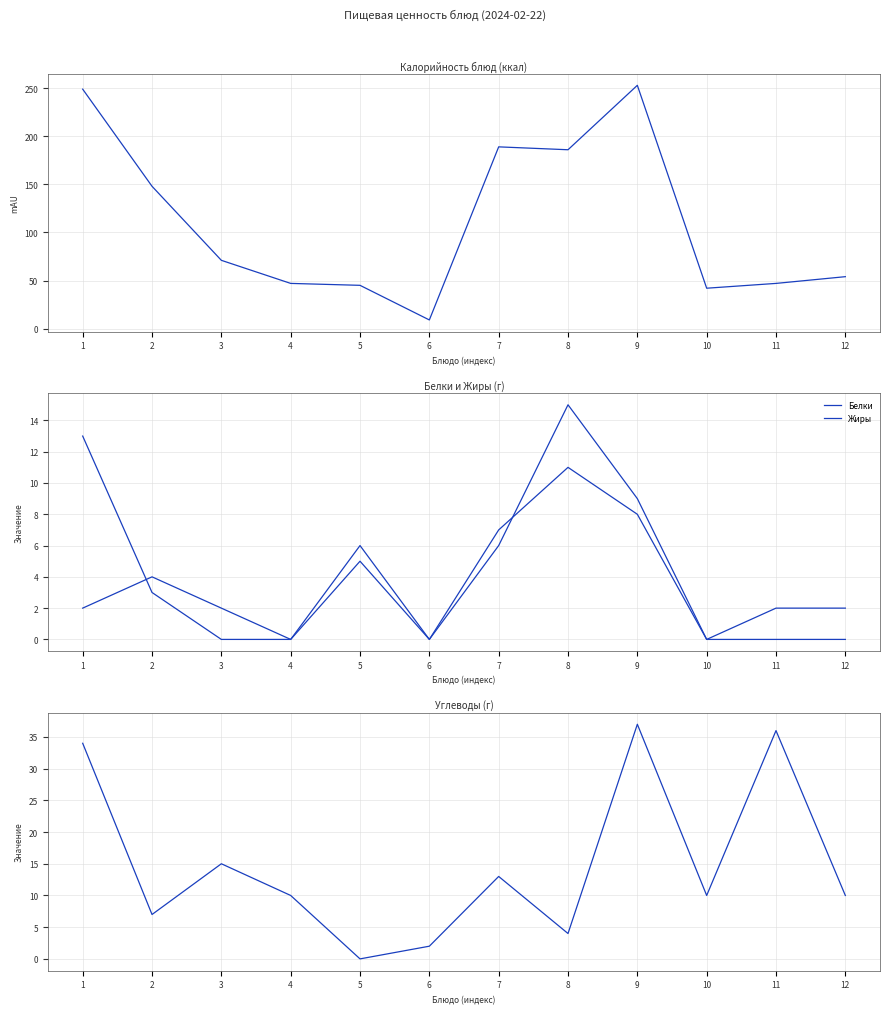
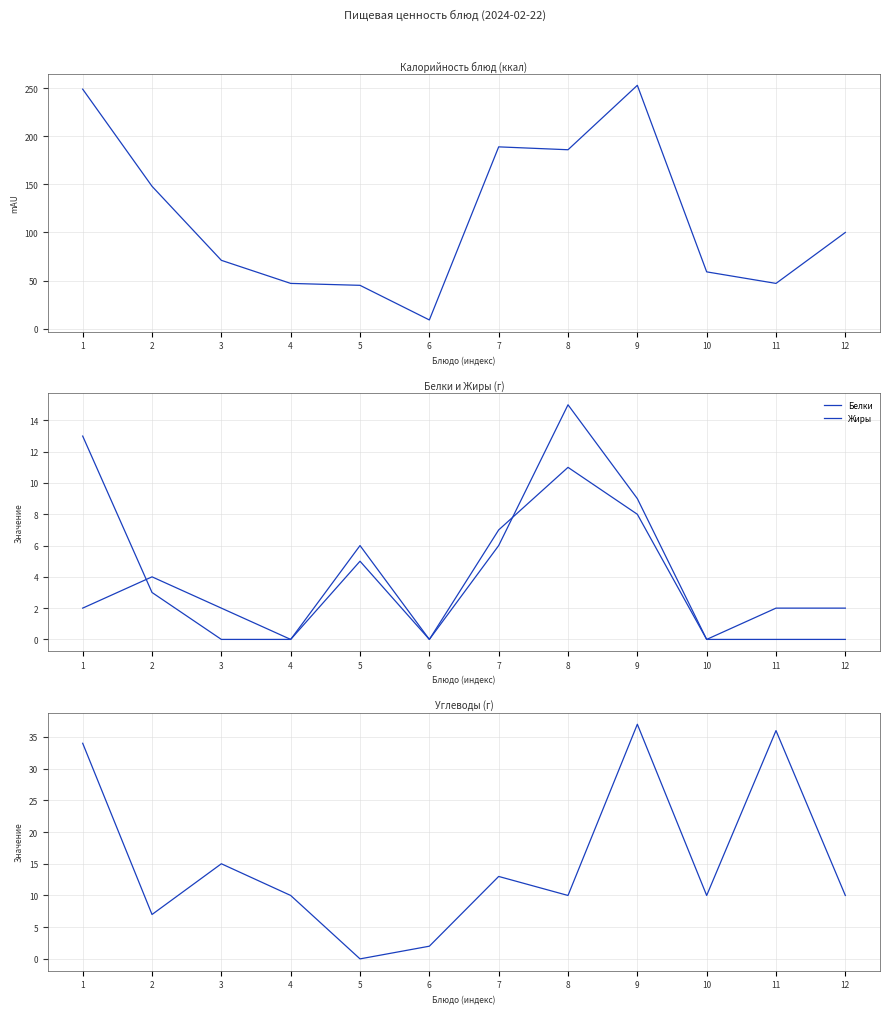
  {
    "Калорийность блюд (ккал)": {
      "1": 250,
      "2": 150,
      "3": 70,
      "4": 50,
      "5": 50,
      "6": 10,
      "7": 190,
      "8": 190,
      "9": 250,
-     "10": 40,
+     "10": 60,
      "11": 50,
-     "12": 50
+     "12": 100
    },
    "Углеводы (г)": {
      "1": 34,
      "2": 7,
      "3": 15,
      "4": 10,
      "5": 0,
      "6": 2,
      "7": 13,
-     "8": 4,
+     "8": 10,
      "9": 37,
      "10": 10,
      "11": 36,
      "12": 10
    }
  }
